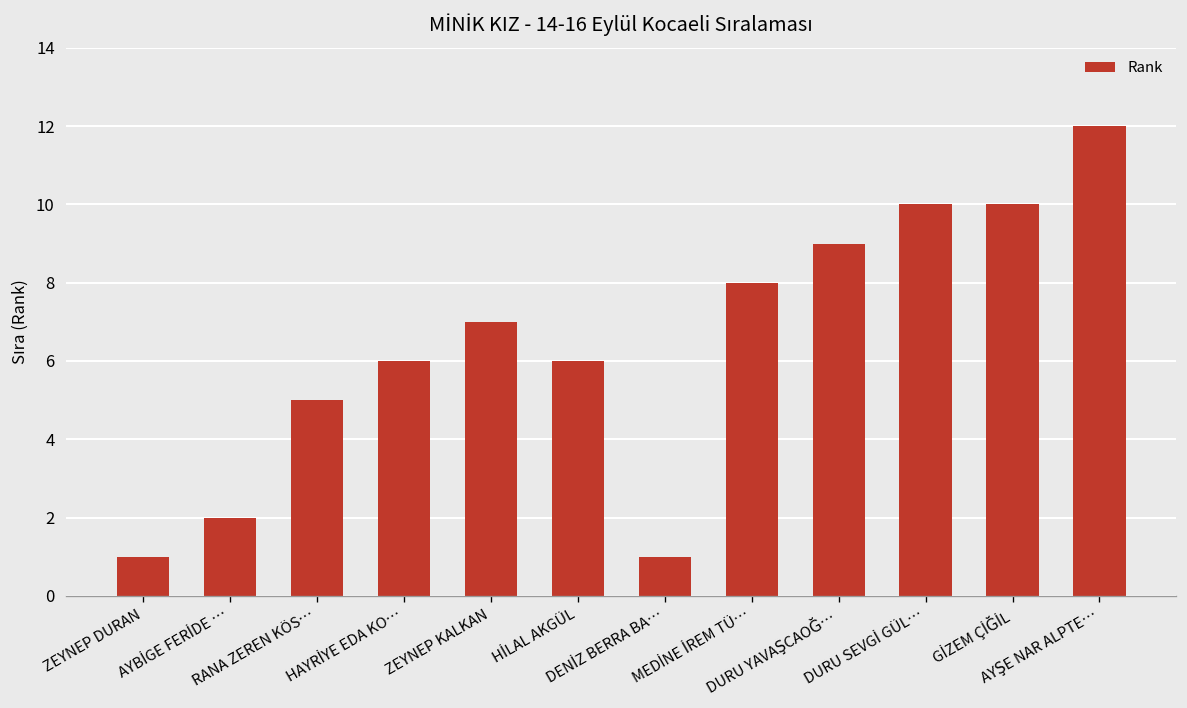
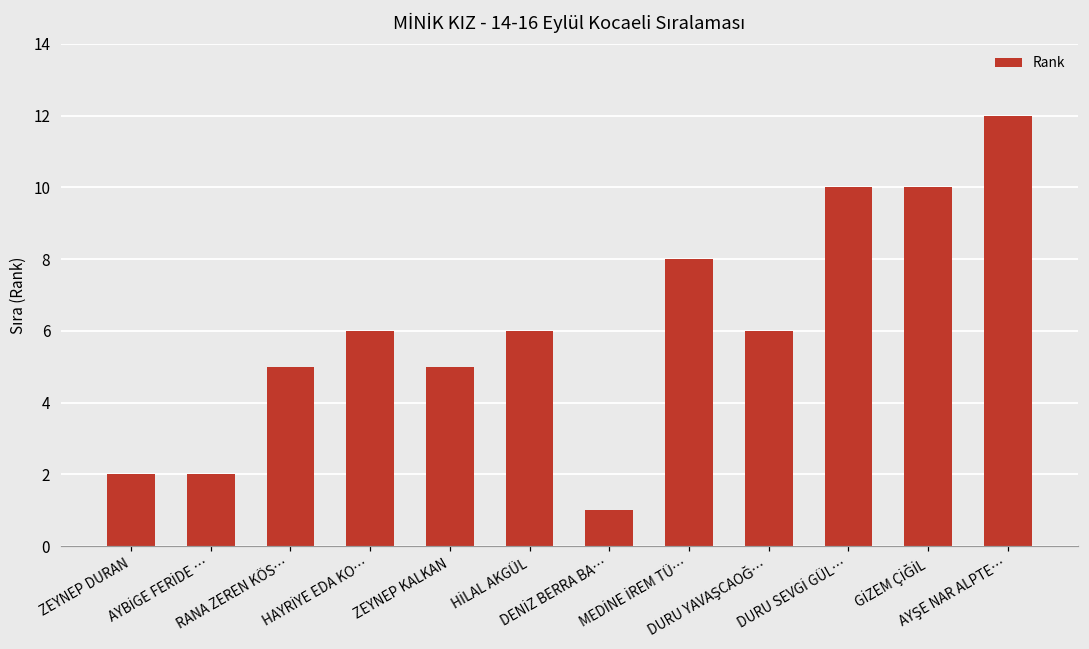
  {
-   "ZEYNEP DURAN": 1,
+   "ZEYNEP DURAN": 2,
    "AYBİGE FERİDE …": 2,
    "RANA ZEREN KÖS…": 5,
    "HAYRİYE EDA KO…": 6,
-   "ZEYNEP KALKAN": 7,
+   "ZEYNEP KALKAN": 5,
    "HİLAL AKGÜL": 6,
    "DENİZ BERRA BA…": 1,
    "MEDİNE İREM TÜ…": 8,
-   "DURU YAVAŞCAOĞ…": 9,
+   "DURU YAVAŞCAOĞ…": 6,
    "DURU SEVGİ GÜL…": 10,
    "GİZEM ÇİĞİL": 10,
    "AYŞE NAR ALPTE…": 12
  }
